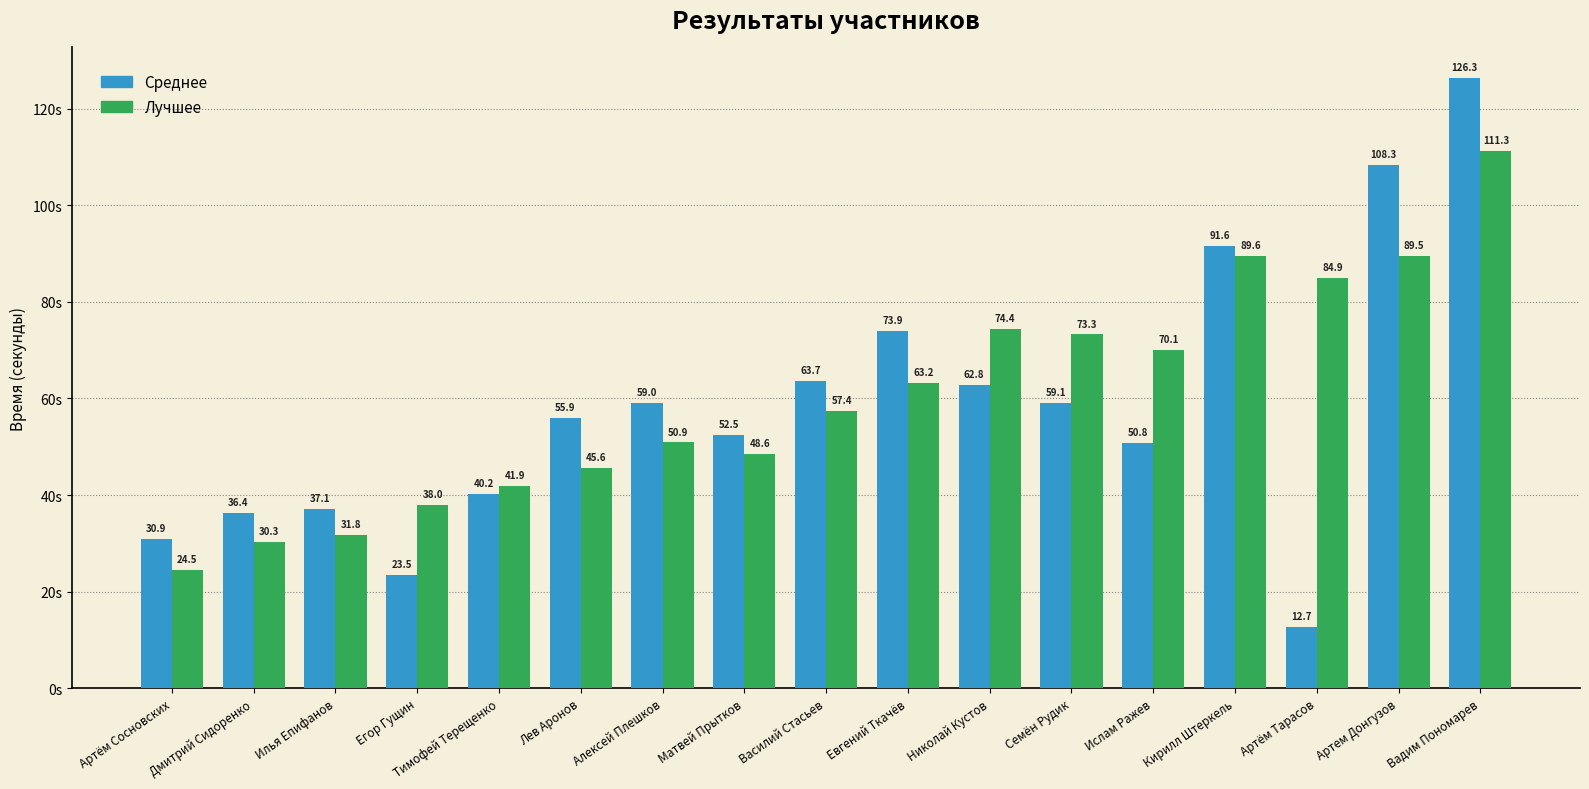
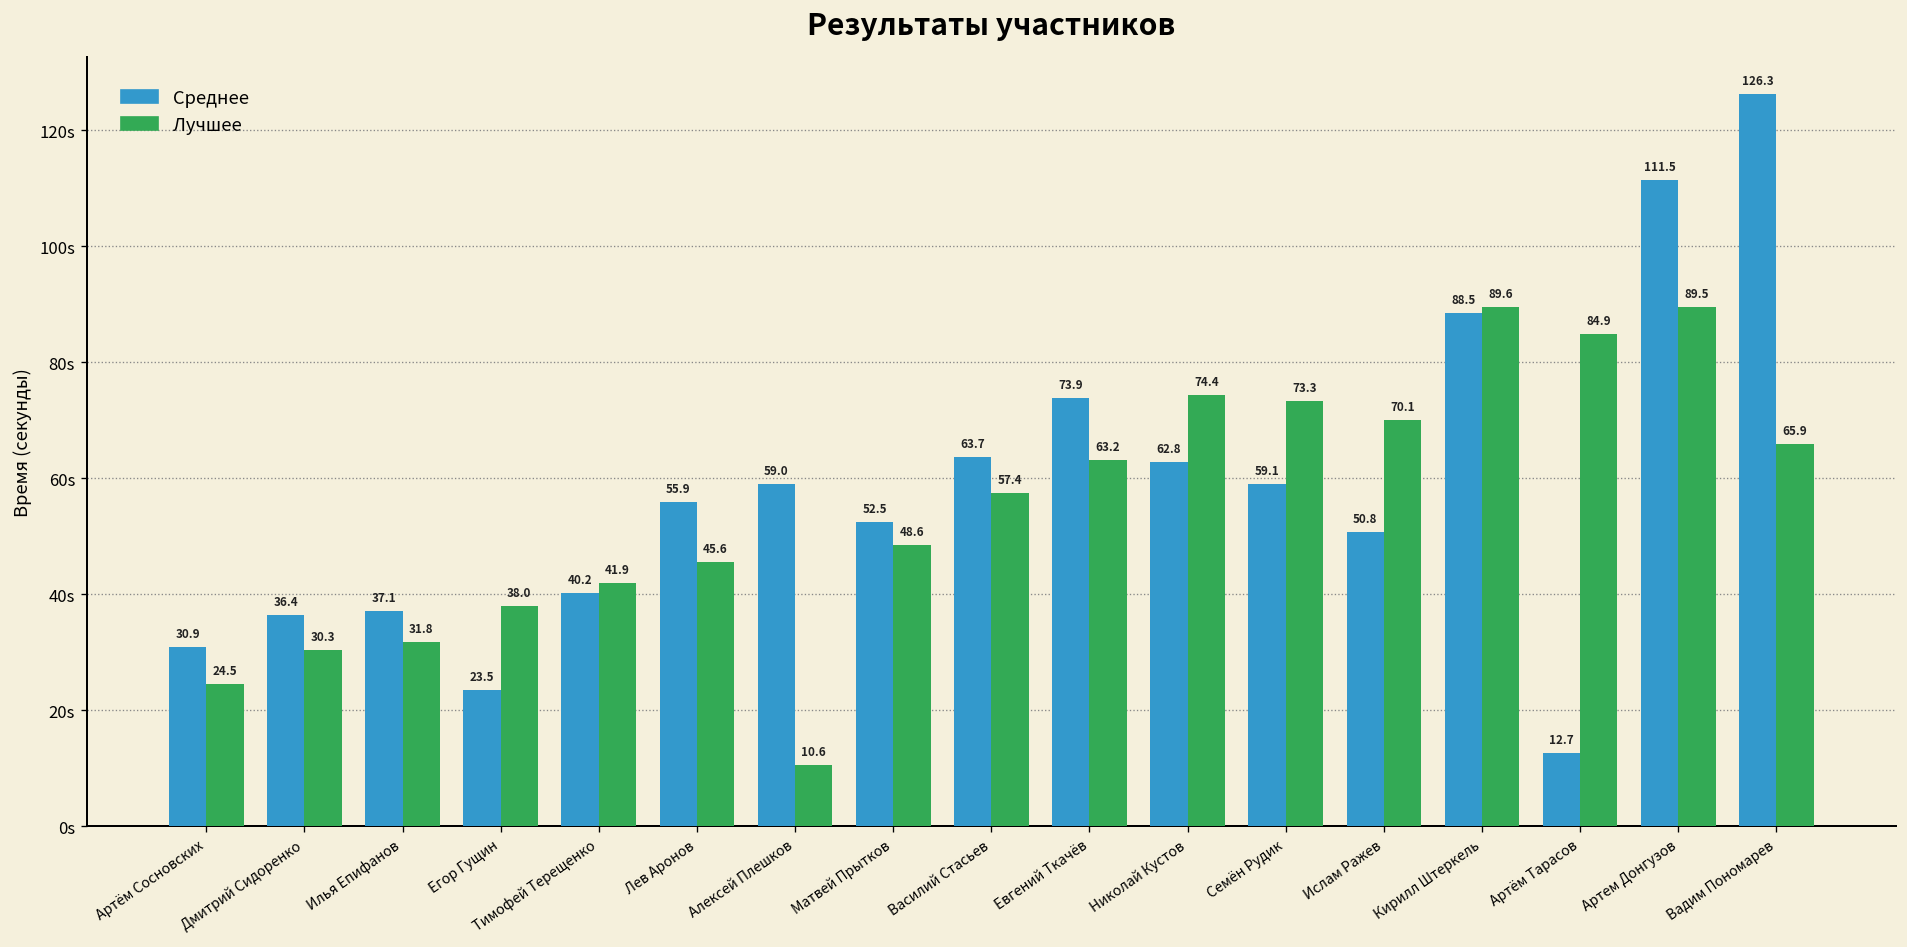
  {
    "Среднее": {
      "Артём Сосновских": 30.9,
      "Дмитрий Сидоренко": 36.4,
      "Илья Епифанов": 37.1,
      "Егор Гущин": 23.5,
      "Тимофей Терещенко": 40.2,
      "Лев Аронов": 55.9,
      "Алексей Плешков": 59.0,
      "Матвей Прытков": 52.5,
      "Василий Стасьев": 63.7,
      "Евгений Ткачёв": 73.9,
      "Николай Кустов": 62.8,
      "Семён Рудик": 59.1,
      "Ислам Ражев": 50.8,
-     "Кирилл Штеркель": 91.6,
+     "Кирилл Штеркель": 88.5,
      "Артём Тарасов": 12.7,
-     "Артем Донгузов": 108.3,
+     "Артем Донгузов": 111.5,
      "Вадим Пономарев": 126.3
    },
    "Лучшее": {
      "Артём Сосновских": 24.5,
      "Дмитрий Сидоренко": 30.3,
      "Илья Епифанов": 31.8,
      "Егор Гущин": 38.0,
      "Тимофей Терещенко": 41.9,
      "Лев Аронов": 45.6,
-     "Алексей Плешков": 50.9,
+     "Алексей Плешков": 10.6,
      "Матвей Прытков": 48.6,
      "Василий Стасьев": 57.4,
      "Евгений Ткачёв": 63.2,
      "Николай Кустов": 74.4,
      "Семён Рудик": 73.3,
      "Ислам Ражев": 70.1,
      "Кирилл Штеркель": 89.6,
      "Артём Тарасов": 84.9,
      "Артем Донгузов": 89.5,
-     "Вадим Пономарев": 111.3
+     "Вадим Пономарев": 65.9
    }
  }
